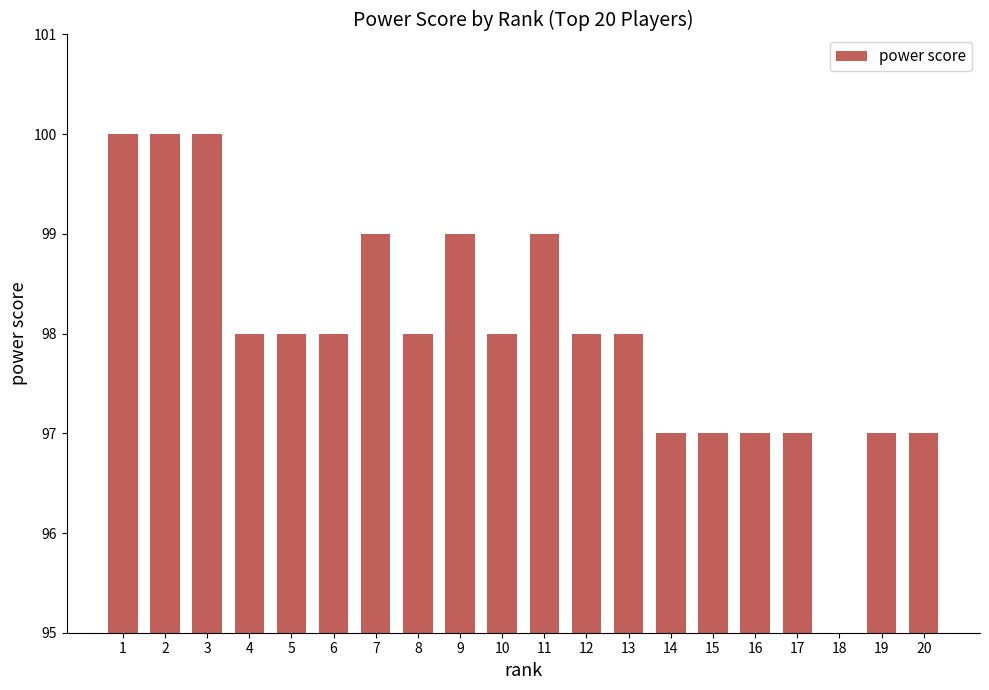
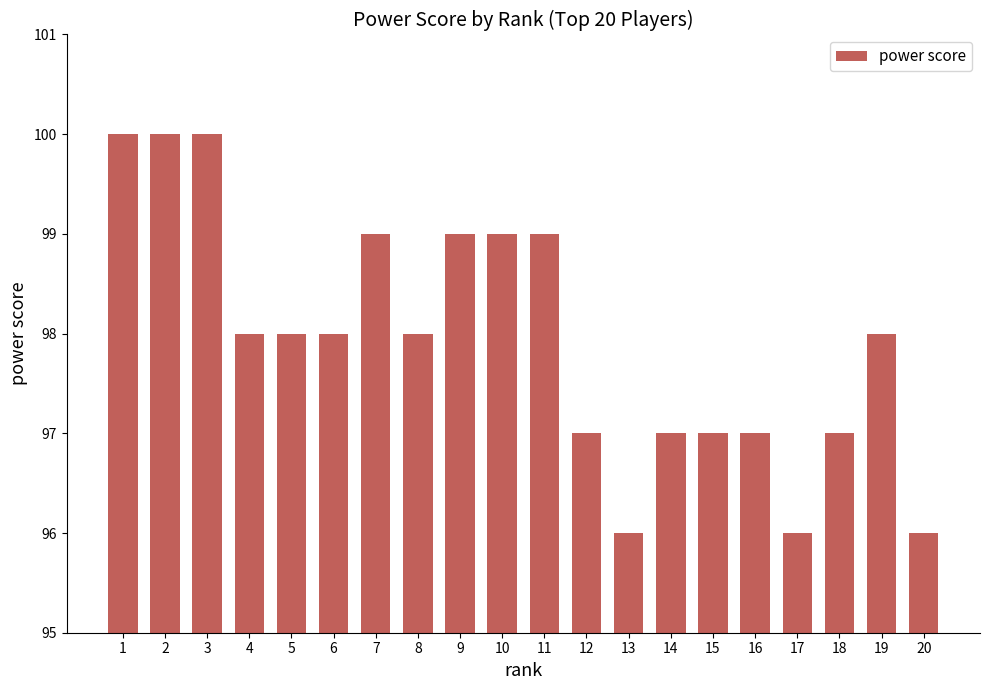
  {
    "1": 100,
    "2": 100,
    "3": 100,
    "4": 98,
    "5": 98,
    "6": 98,
    "7": 99,
    "8": 98,
    "9": 99,
-   "10": 98,
+   "10": 99,
    "11": 99,
-   "12": 98,
-   "13": 98,
+   "12": 97,
+   "13": 96,
    "14": 97,
    "15": 97,
    "16": 97,
-   "17": 97,
-   "18": 95,
-   "19": 97,
-   "20": 97
+   "17": 96,
+   "18": 97,
+   "19": 98,
+   "20": 96
  }
